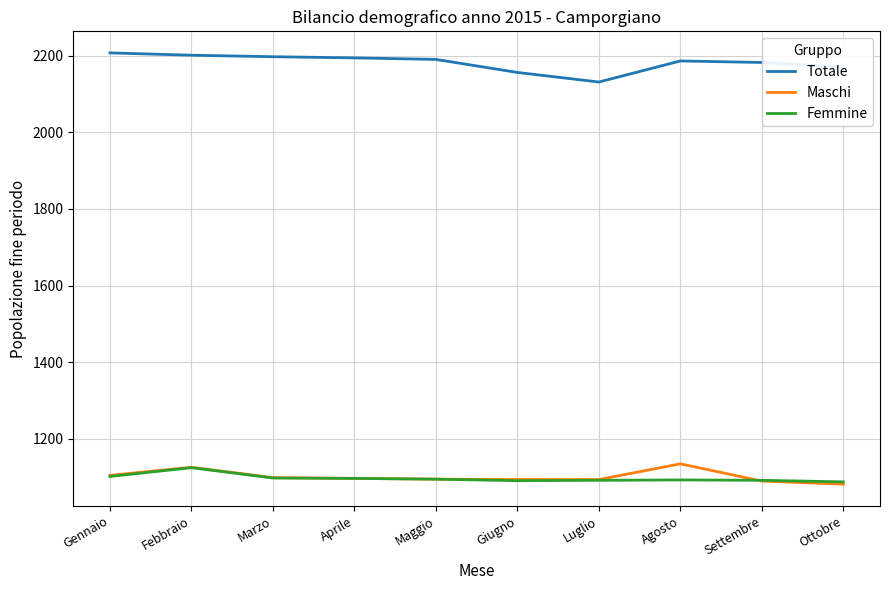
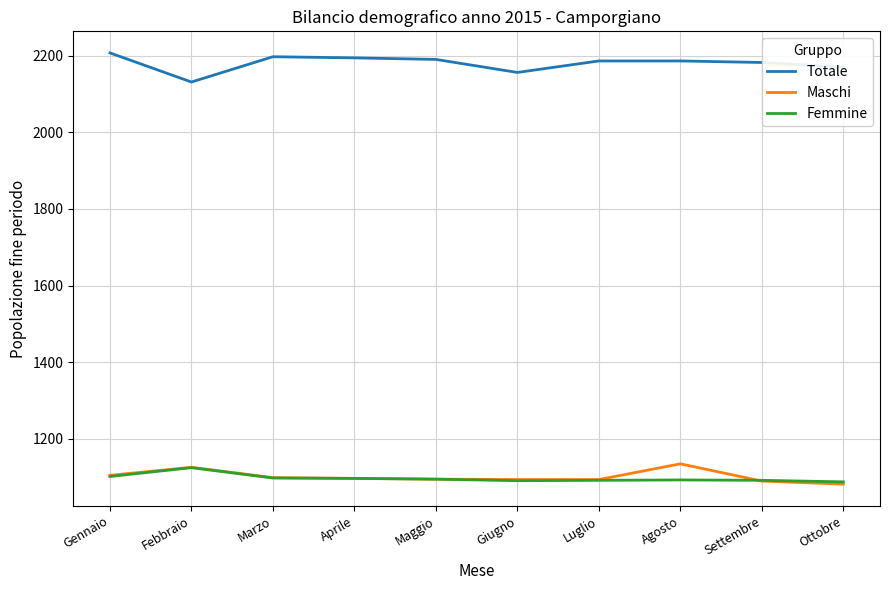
  {
    "Totale": {
      "Gennaio": 2210,
-     "Febbraio": 2200,
+     "Febbraio": 2130,
      "Marzo": 2200,
      "Aprile": 2190,
      "Maggio": 2190,
      "Giugno": 2160,
-     "Luglio": 2130,
+     "Luglio": 2190,
      "Agosto": 2190,
      "Settembre": 2180
    },
    "Maschi": {
      "Agosto": 1140
    },
    "Femmine": {
      "Agosto": 1090
    }
  }
